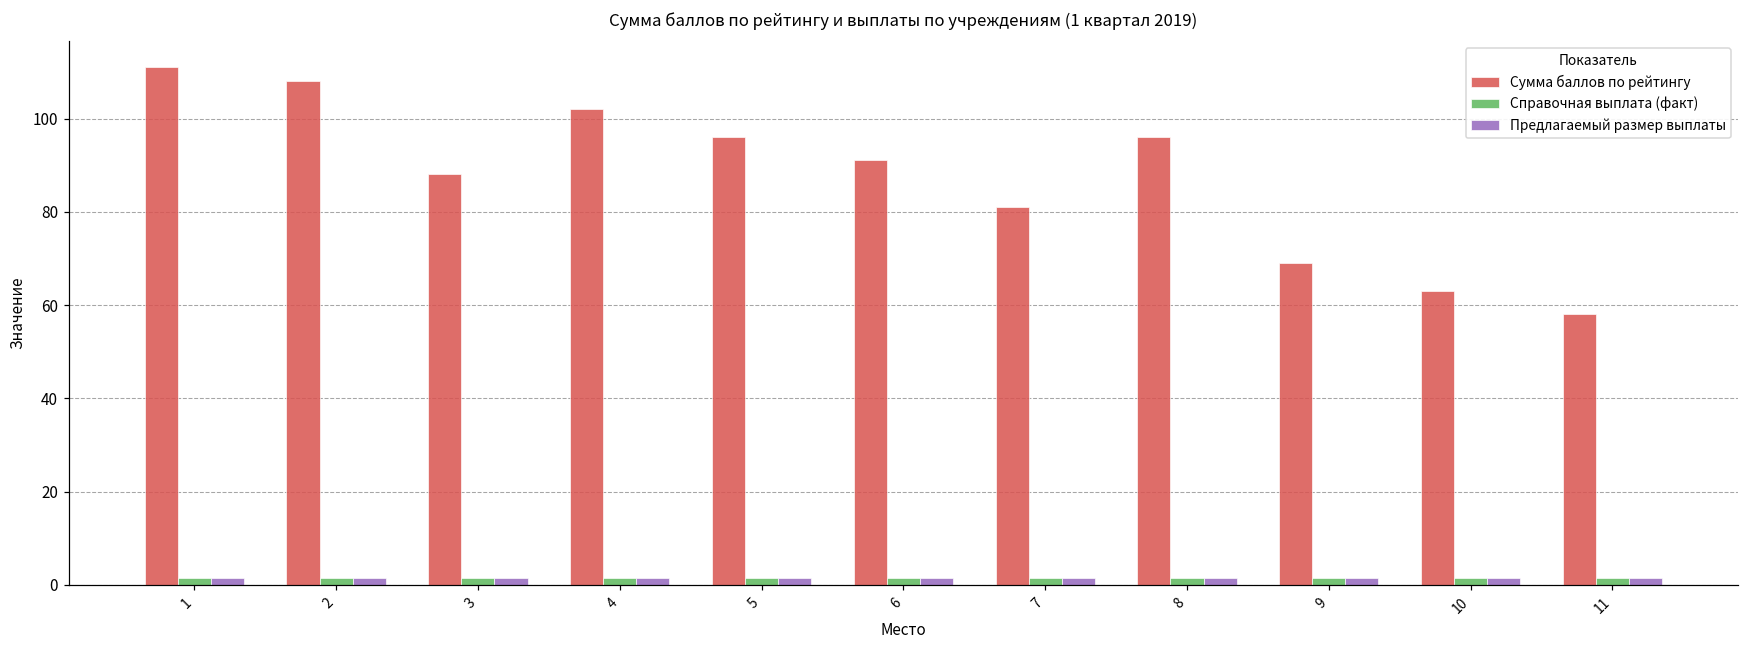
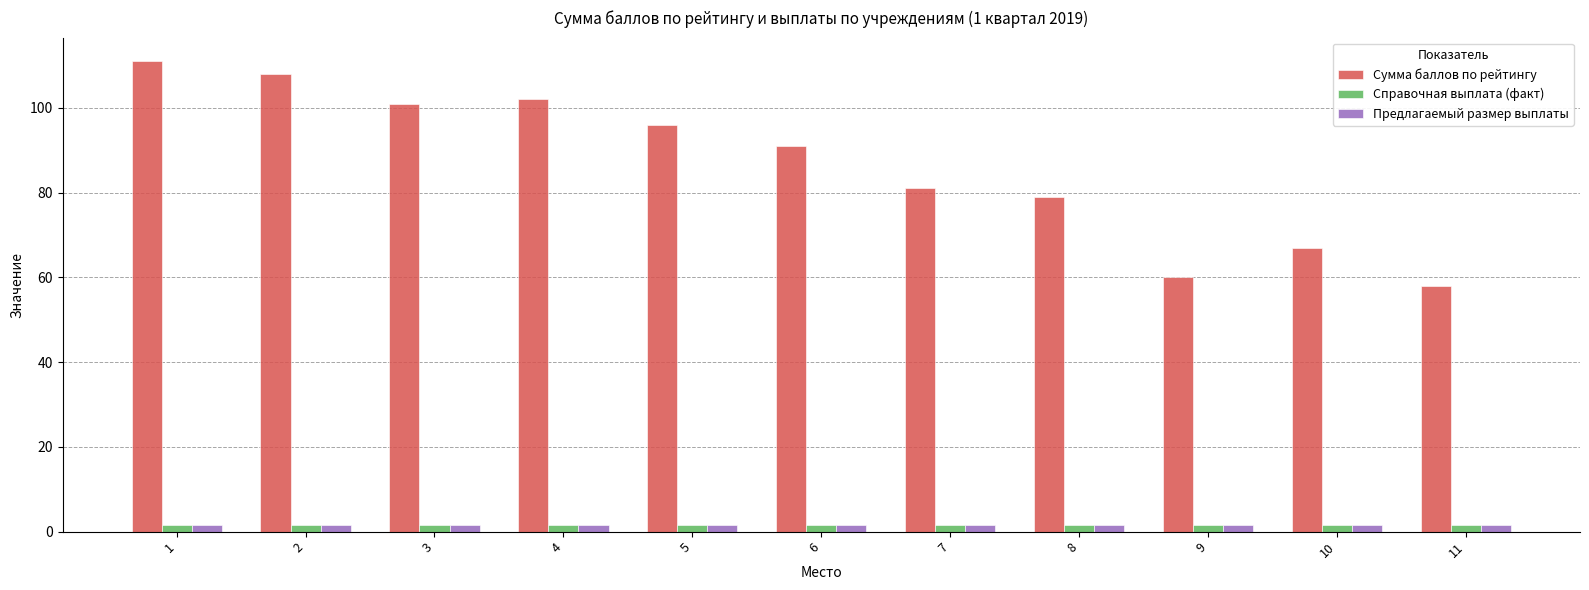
  {
    "Сумма баллов по рейтингу": {
      "1": 111,
      "2": 108,
-     "3": 88,
+     "3": 101,
      "4": 102,
      "5": 96,
      "6": 91,
      "7": 81,
-     "8": 96,
-     "9": 69,
-     "10": 63,
+     "8": 79,
+     "9": 60,
+     "10": 67,
      "11": 58
    },
    "Справочная выплата (факт)": {
      "1": 2,
      "2": 2,
      "3": 2,
      "4": 2,
      "5": 2,
      "6": 2,
      "7": 2,
      "8": 2,
      "9": 2,
      "10": 2,
      "11": 2
    },
    "Предлагаемый размер выплаты": {
      "1": 2,
      "2": 2,
      "3": 2,
      "4": 2,
      "5": 2,
      "6": 2,
      "7": 2,
      "8": 2,
      "9": 2,
      "10": 2,
      "11": 2
    }
  }
